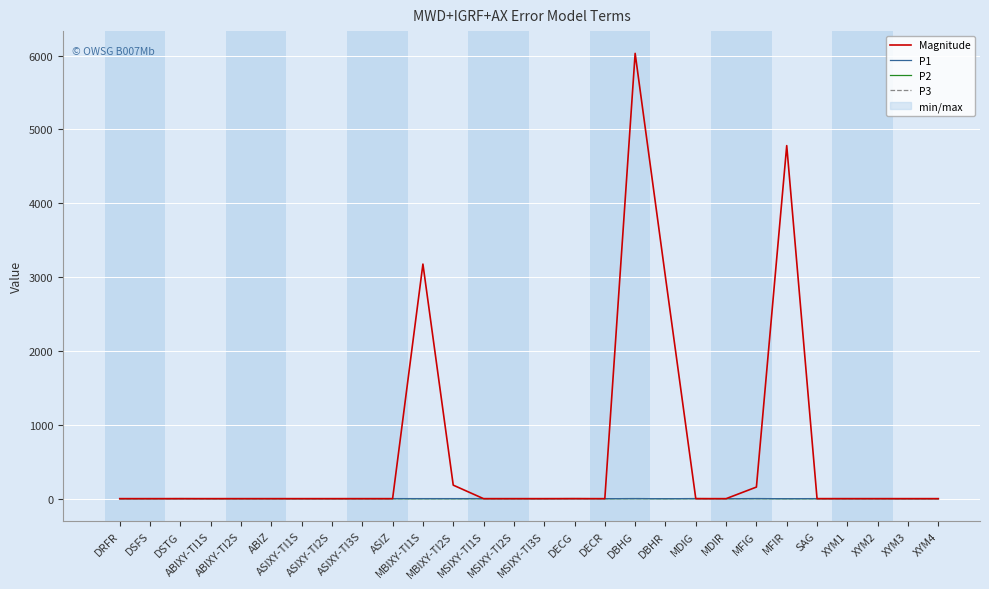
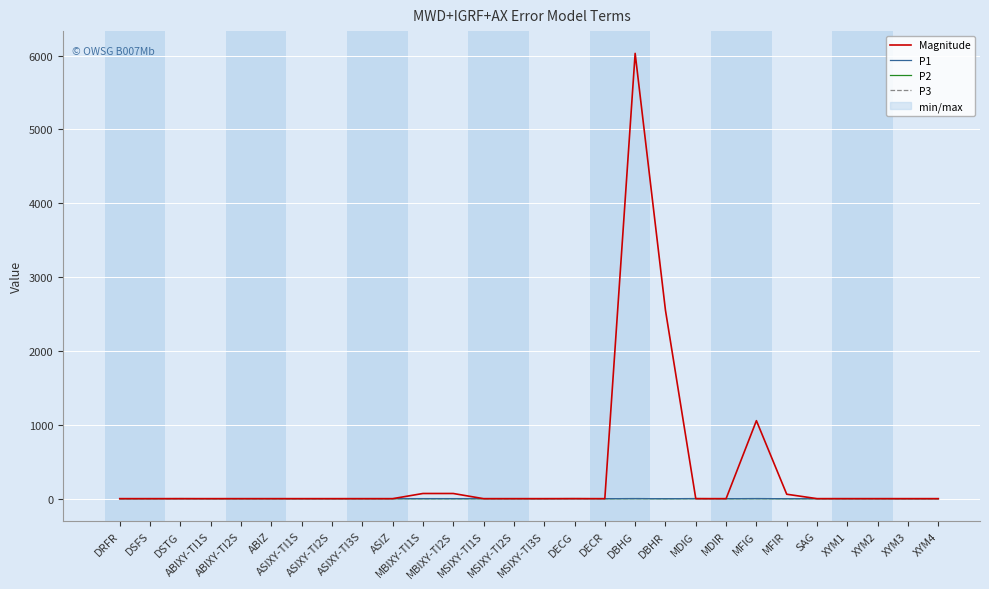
  {
    "Magnitude": {
-     "MBIXY-TI1S": 3200,
-     "MBIXY-TI2S": 200,
+     "MBIXY-TI1S": 100,
+     "MBIXY-TI2S": 100,
      "DBHG": 6000,
-     "DBHR": 3000,
-     "MFIG": 200,
-     "MFIR": 4800
+     "DBHR": 2600,
+     "MFIG": 1100,
+     "MFIR": 100
    },
    "min/max": {
      "MBIXY-TI1S": 0,
      "MBIXY-TI2S": 0,
      "DBHG": 0,
      "DBHR": 0,
      "MFIG": 0,
      "MFIR": 0
    }
  }
